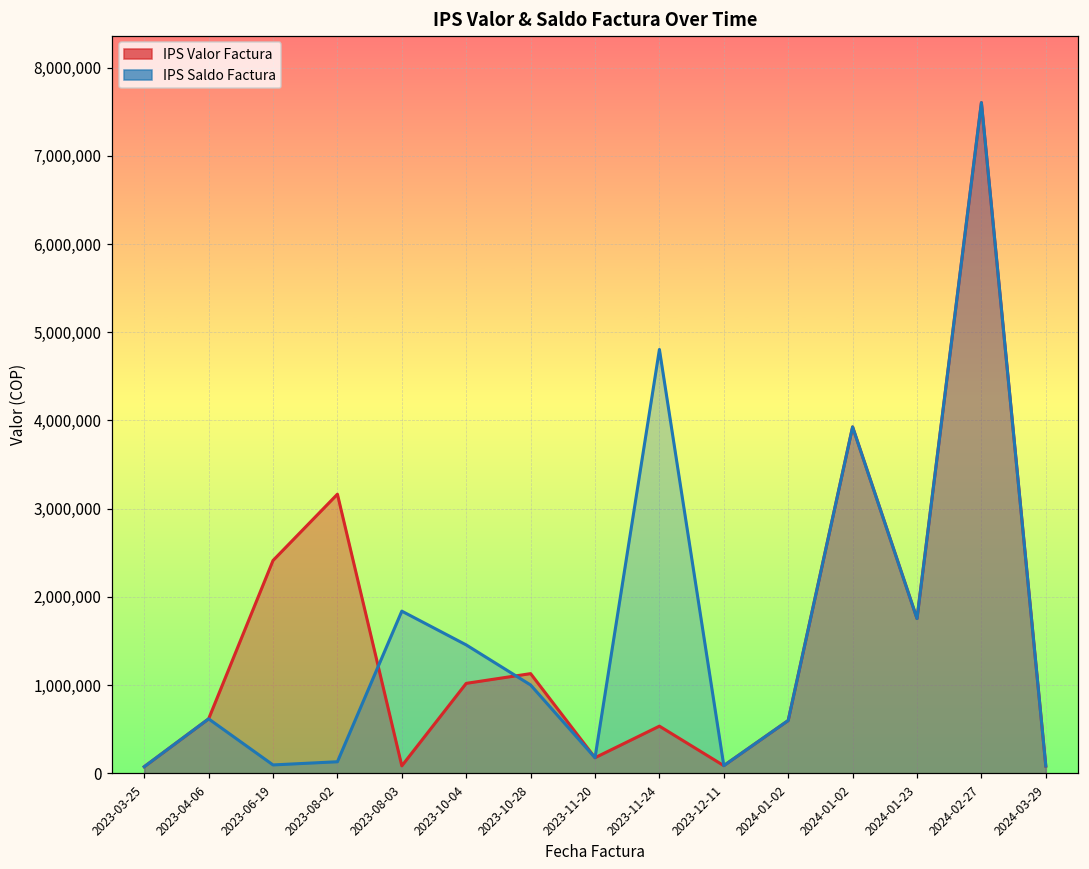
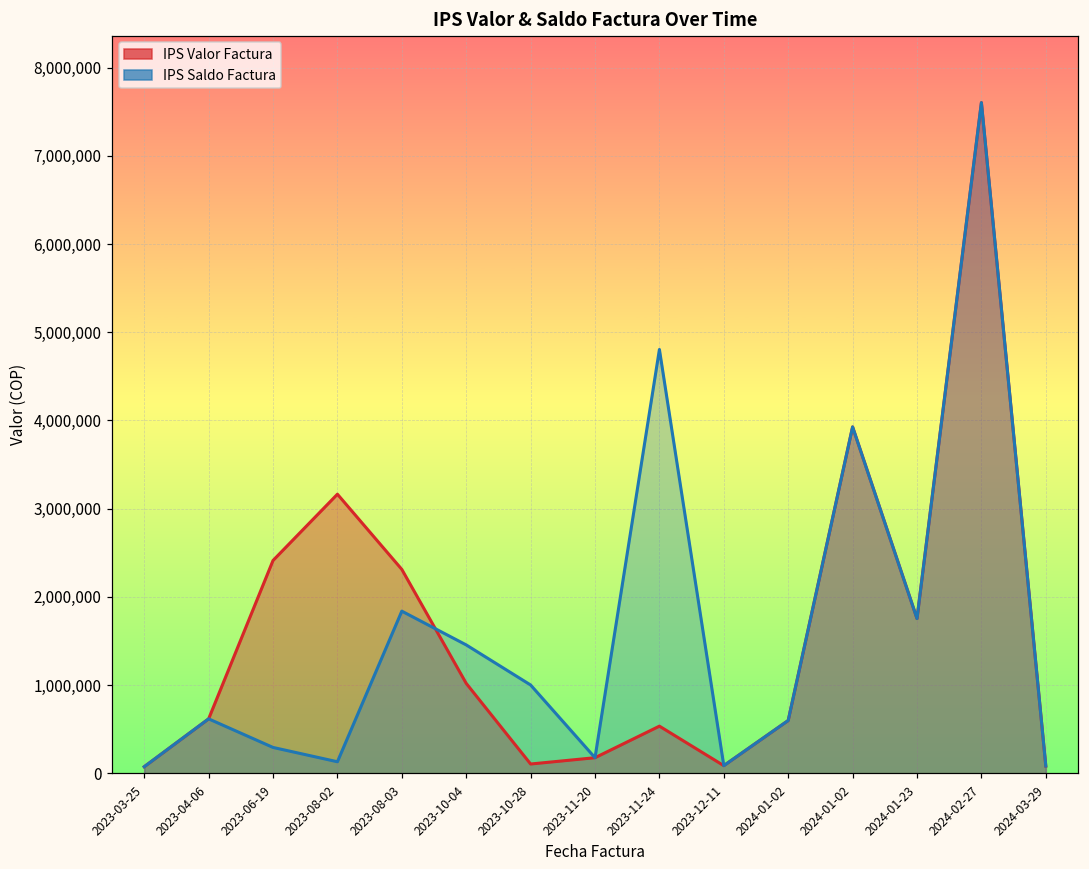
  {
    "IPS Valor Factura": {
      "2023-06-19": "2,400,000",
      "2023-08-02": "3,200,000",
-     "2023-08-03": "100,000",
+     "2023-08-03": "2,300,000",
      "2023-10-04": "1,000,000",
-     "2023-10-28": "1,100,000",
+     "2023-10-28": "100,000",
      "2023-11-24": "500,000"
    },
    "IPS Saldo Factura": {
-     "2023-06-19": "100,000",
+     "2023-06-19": "300,000",
      "2023-08-02": "100,000",
      "2023-08-03": "1,800,000",
      "2023-10-04": "1,500,000",
      "2023-10-28": "1,000,000",
      "2023-11-24": "4,800,000"
    }
  }
